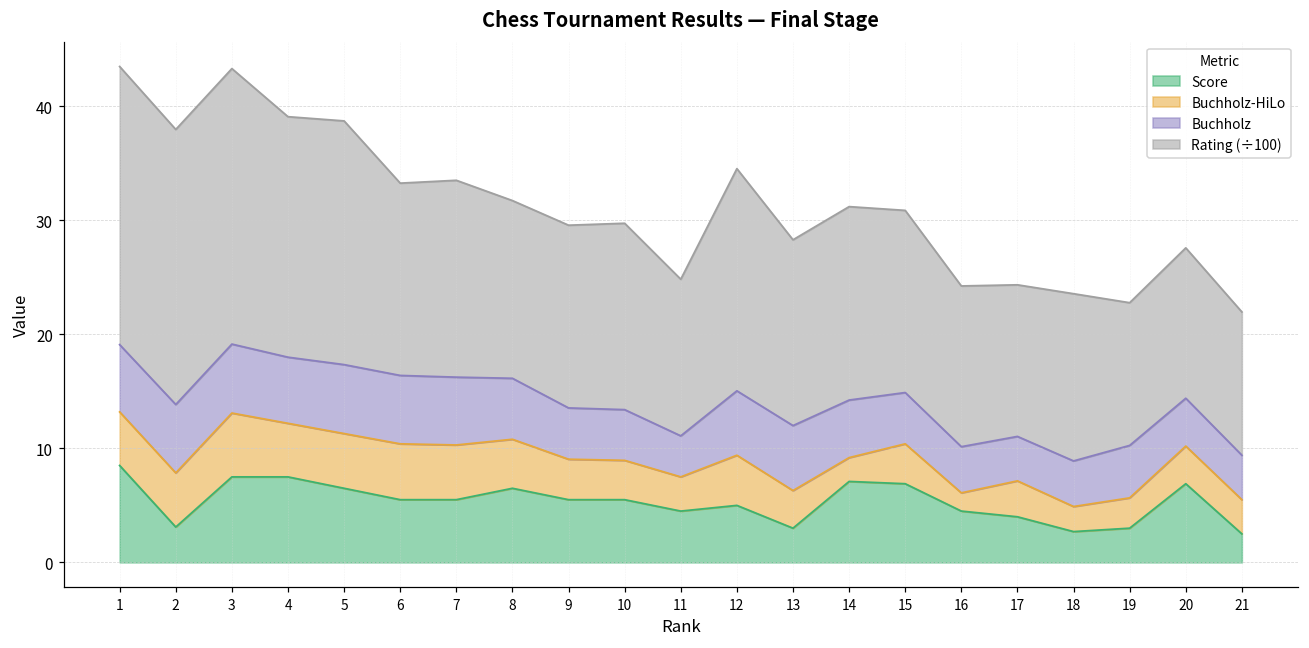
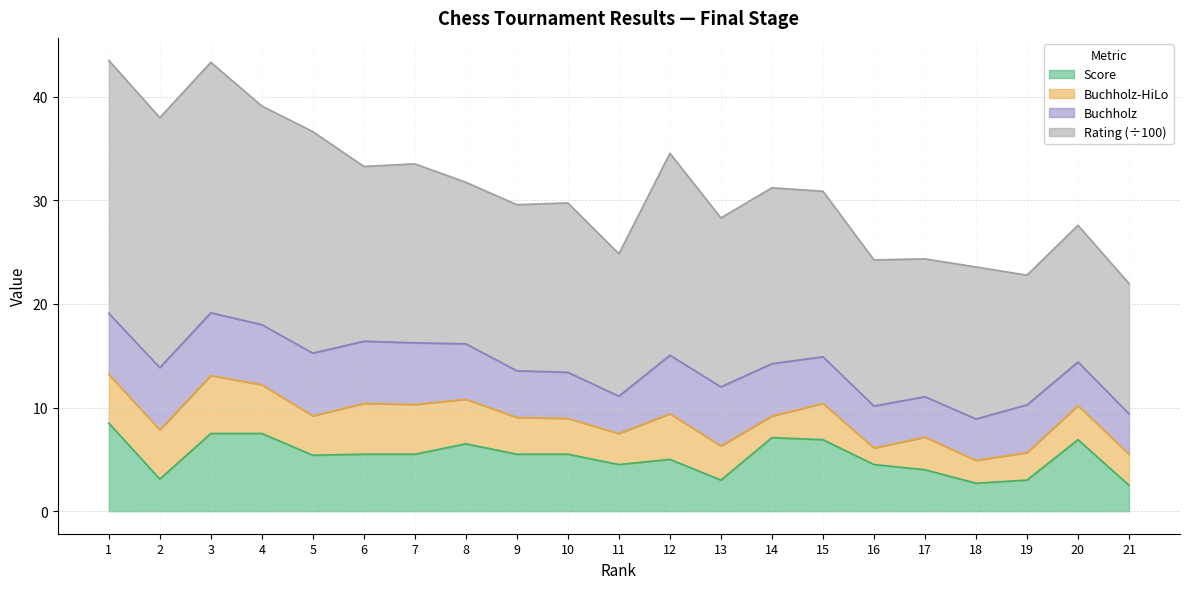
  {
    "Score": {
      "1": 8.5,
      "2": 3.1,
      "3": 7.5,
      "4": 7.5,
-     "5": 6.5,
+     "5": 5.4,
      "6": 5.5,
      "7": 5.5,
      "8": 6.5,
      "9": 5.5,
      "10": 5.5,
      "11": 4.5,
      "12": 5.0,
      "13": 3.0,
      "14": 7.1,
      "15": 6.9,
      "16": 4.5,
      "17": 4.0,
      "18": 2.7,
      "19": 3.0,
      "20": 6.9,
      "21": 2.5
    },
    "Buchholz-HiLo": {
      "1": 4.7,
      "2": 4.8,
      "3": 5.6,
      "4": 4.7,
-     "5": 4.8,
+     "5": 3.8,
      "6": 4.9,
      "7": 4.8,
      "8": 4.3,
      "9": 3.6,
      "10": 3.4,
      "11": 3.0,
      "12": 4.4,
      "13": 3.3,
      "14": 2.1,
      "15": 3.5,
      "16": 1.6,
      "17": 3.2,
      "18": 2.2,
      "19": 2.7,
      "20": 3.3,
      "21": 3.0
    }
  }
